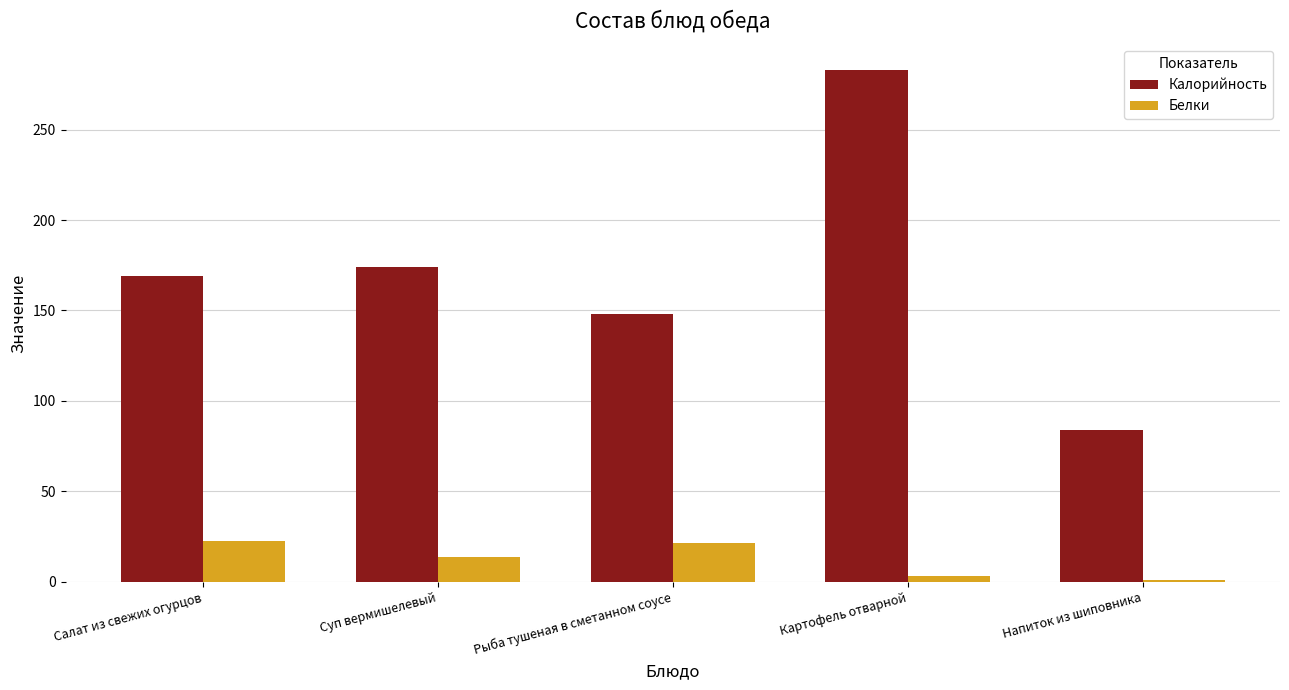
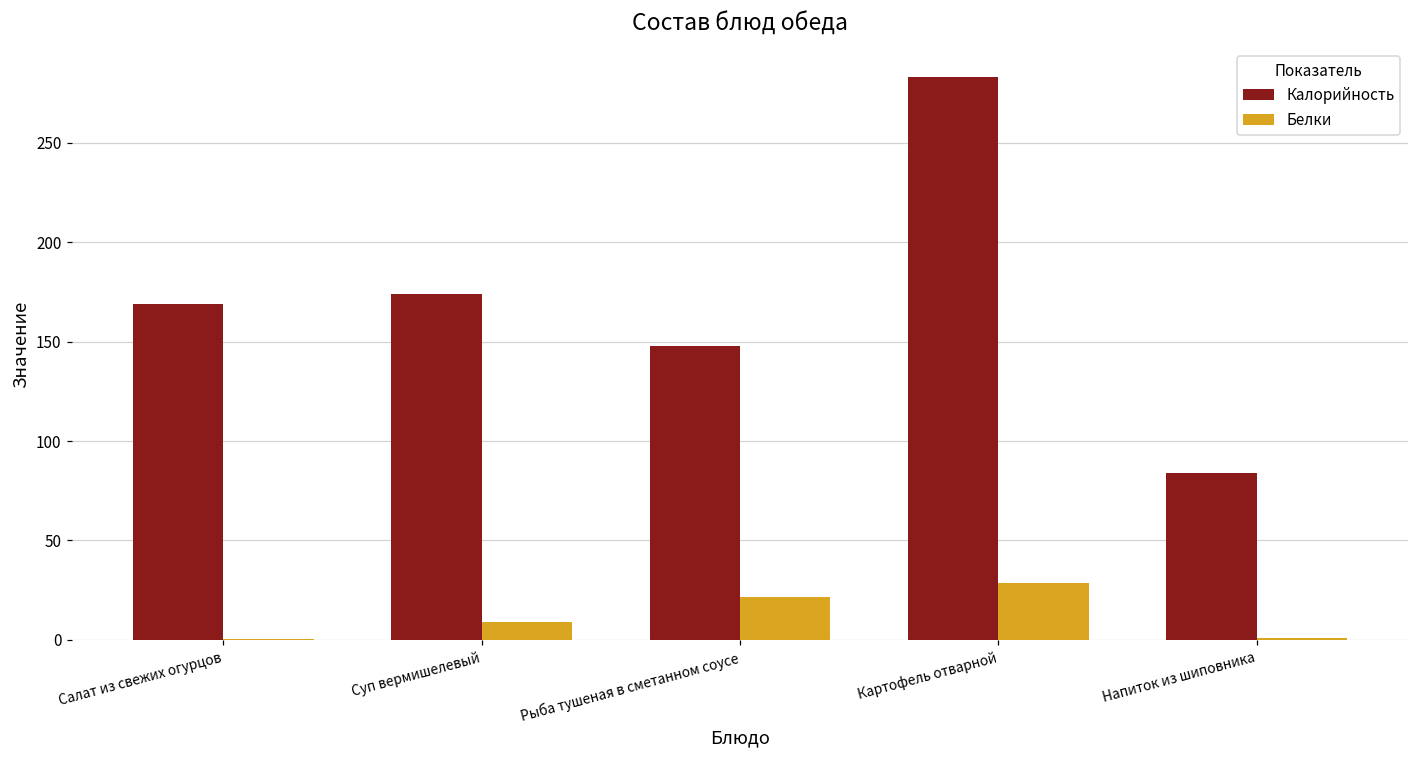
  {
    "Калорийность": {
      "Салат из свежих огурцов": 169,
      "Суп вермишелевый": 174,
      "Рыба тушеная в сметанном соусе": 148,
      "Картофель отварной": 283,
      "Напиток из шиповника": 84
    },
    "Белки": {
-     "Салат из свежих огурцов": 23,
-     "Суп вермишелевый": 14,
+     "Салат из свежих огурцов": 1,
+     "Суп вермишелевый": 9,
      "Рыба тушеная в сметанном соусе": 21,
-     "Картофель отварной": 3
+     "Картофель отварной": 28
    }
  }
